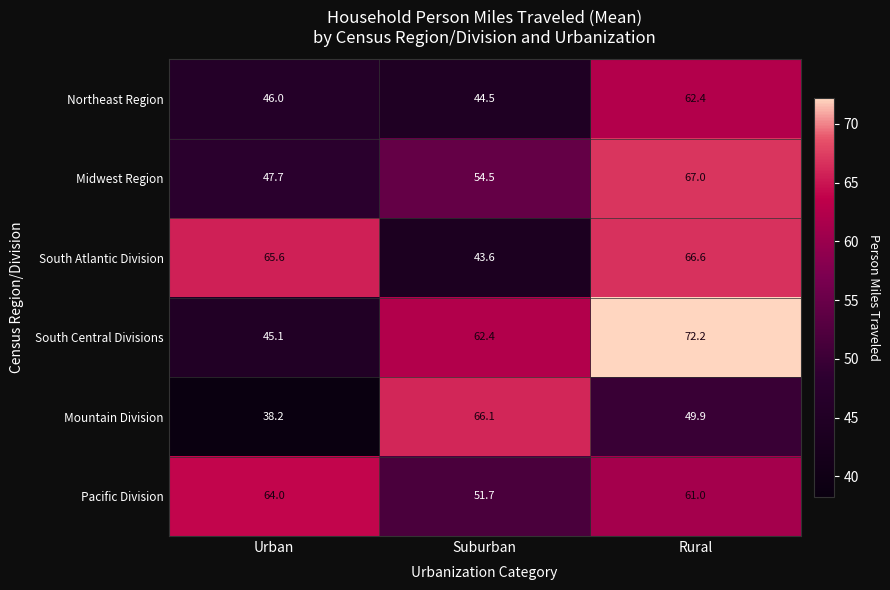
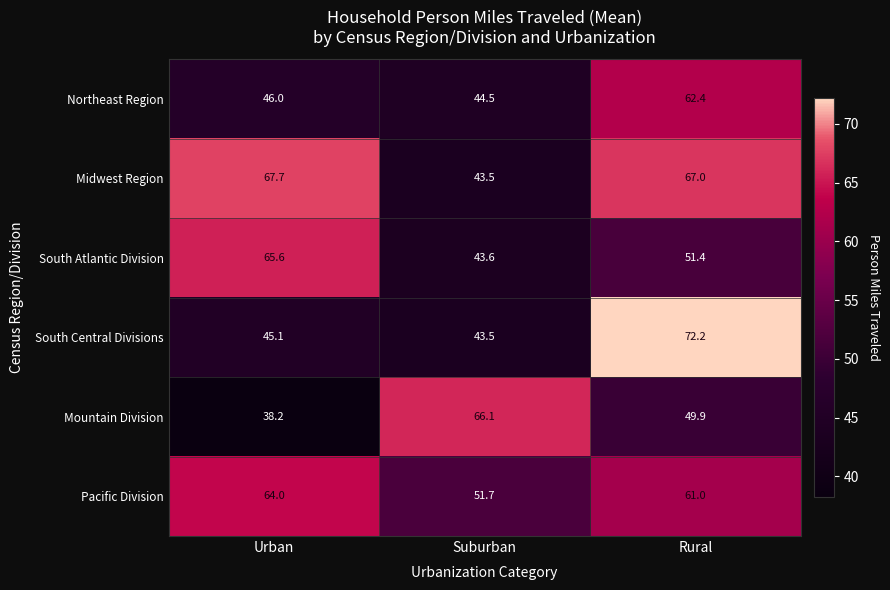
  {
    "Northeast Region": {
      "Urban": 46.0,
      "Suburban": 44.5,
      "Rural": 62.4
    },
    "Midwest Region": {
-     "Urban": 47.7,
-     "Suburban": 54.5,
+     "Urban": 67.7,
+     "Suburban": 43.5,
      "Rural": 67.0
    },
    "South Atlantic Division": {
      "Urban": 65.6,
      "Suburban": 43.6,
-     "Rural": 66.6
+     "Rural": 51.4
    },
    "South Central Divisions": {
      "Urban": 45.1,
-     "Suburban": 62.4,
+     "Suburban": 43.5,
      "Rural": 72.2
    },
    "Mountain Division": {
      "Urban": 38.2,
      "Suburban": 66.1,
      "Rural": 49.9
    },
    "Pacific Division": {
      "Urban": 64.0,
      "Suburban": 51.7,
      "Rural": 61.0
    }
  }
